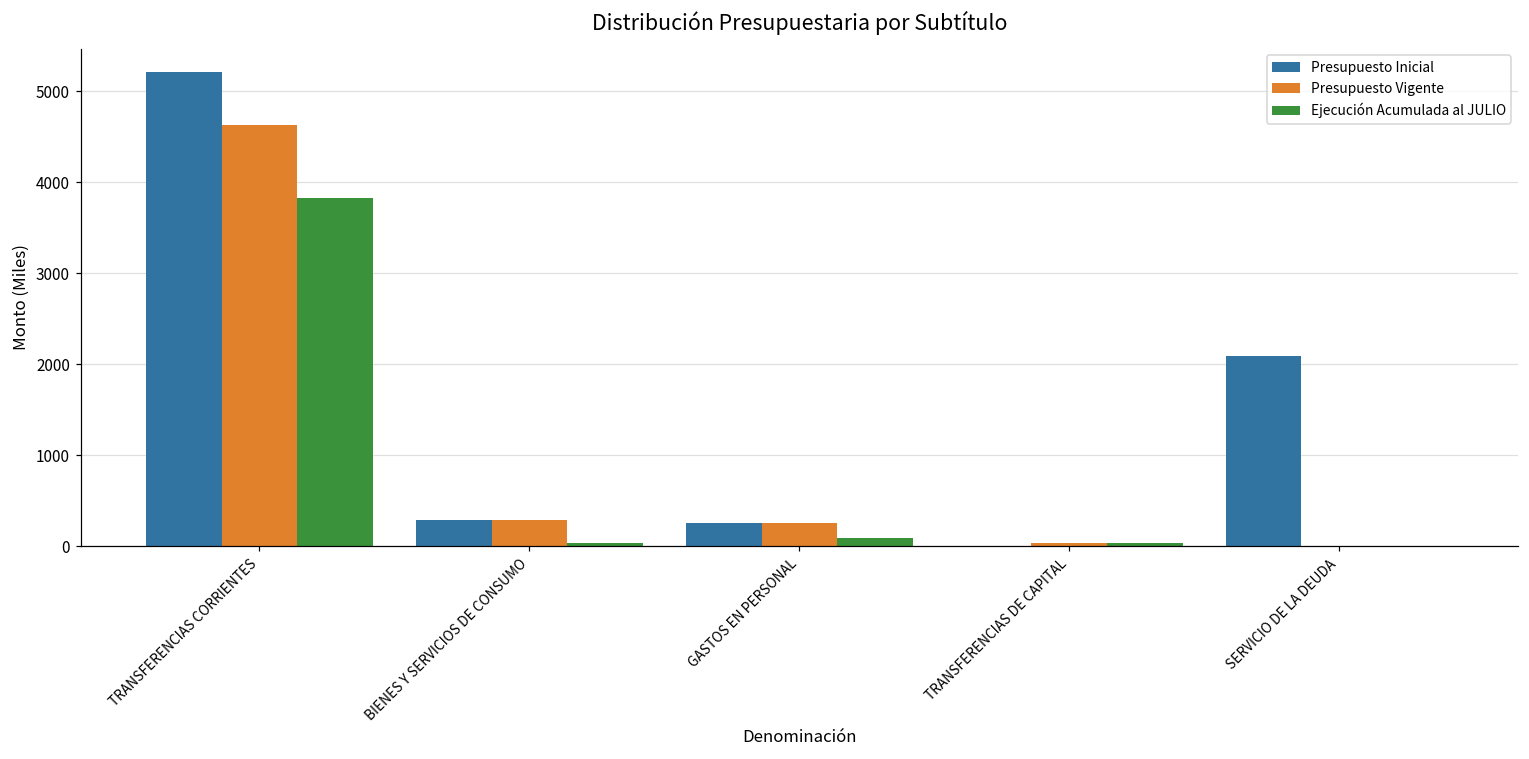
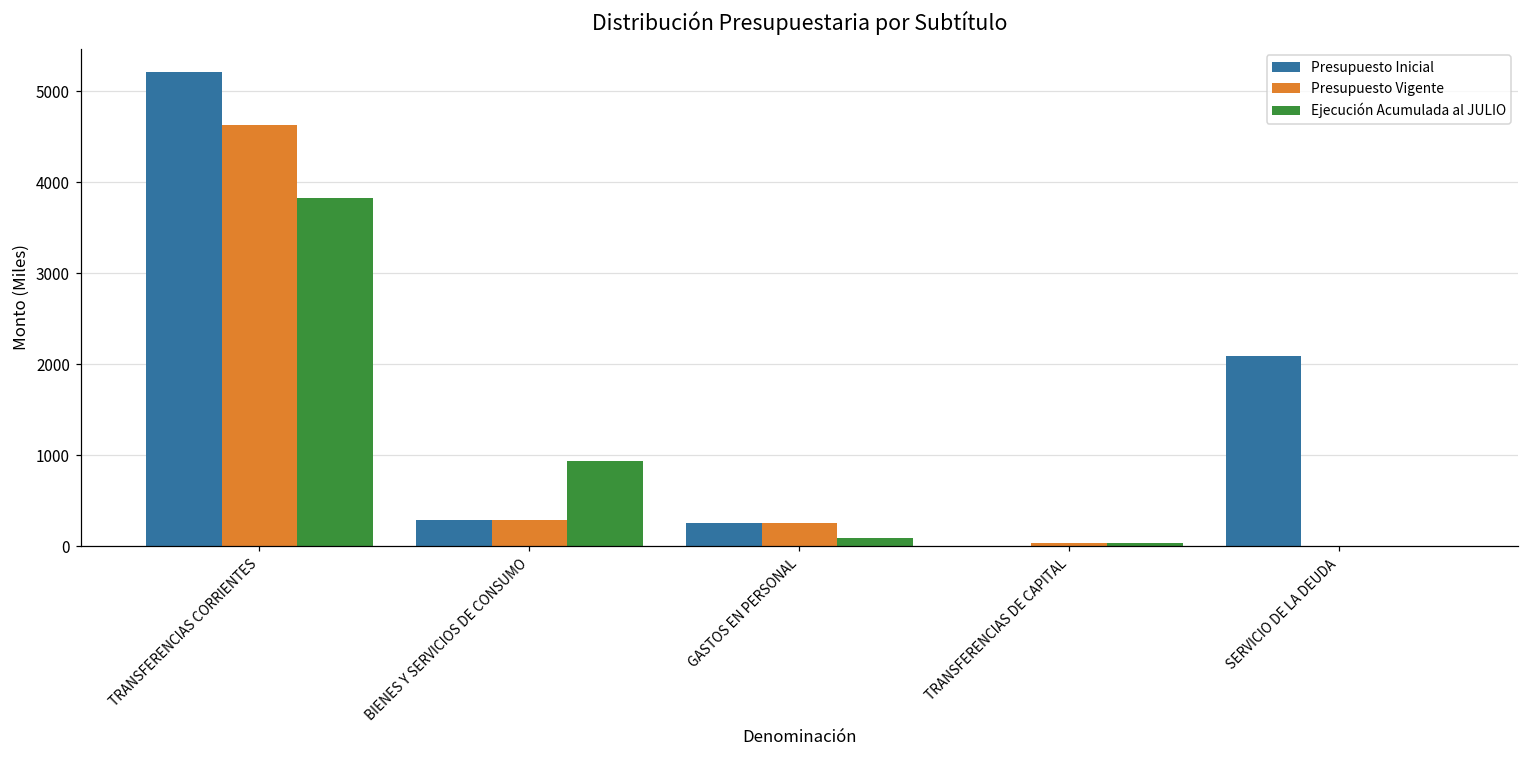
  {
    "Presupuesto Inicial": {
      "TRANSFERENCIAS CORRIENTES": 5200,
      "BIENES Y SERVICIOS DE CONSUMO": 300,
      "GASTOS EN PERSONAL": 300,
      "TRANSFERENCIAS DE CAPITAL": 0,
      "SERVICIO DE LA DEUDA": 2100
    },
    "Presupuesto Vigente": {
      "TRANSFERENCIAS CORRIENTES": 4600,
      "BIENES Y SERVICIOS DE CONSUMO": 300,
      "GASTOS EN PERSONAL": 300,
      "TRANSFERENCIAS DE CAPITAL": 0
    },
    "Ejecución Acumulada al JULIO": {
      "TRANSFERENCIAS CORRIENTES": 3800,
-     "BIENES Y SERVICIOS DE CONSUMO": 0,
+     "BIENES Y SERVICIOS DE CONSUMO": 900,
      "GASTOS EN PERSONAL": 100,
      "TRANSFERENCIAS DE CAPITAL": 0
    }
  }
